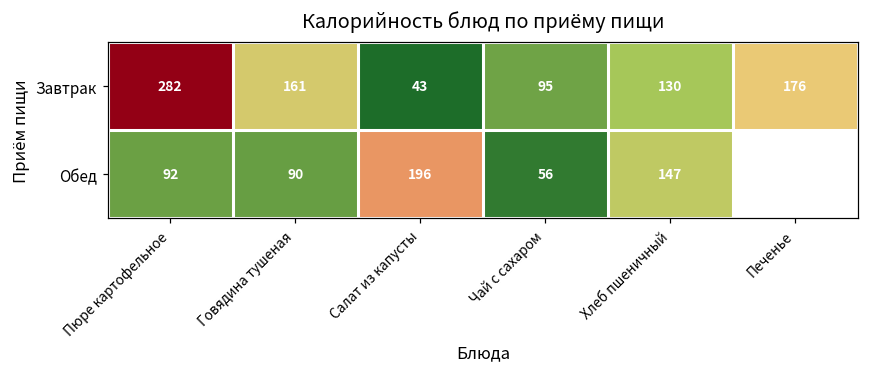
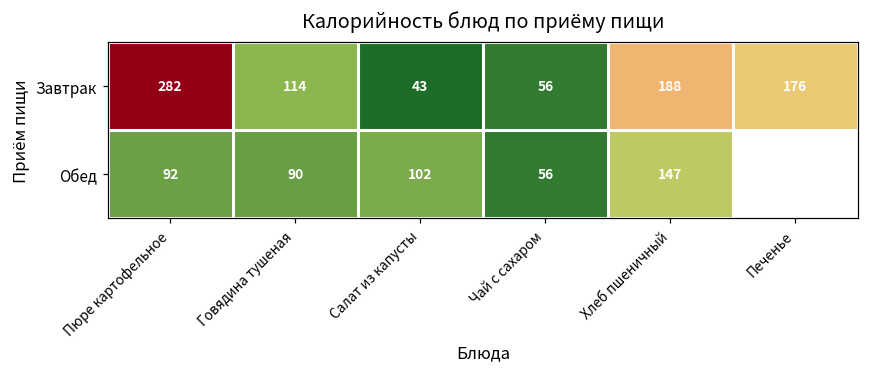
  {
    "Завтрак": {
      "Пюре картофельное": 282,
-     "Говядина тушеная": 161,
+     "Говядина тушеная": 114,
      "Салат из капусты": 43,
-     "Чай с сахаром": 95,
-     "Хлеб пшеничный": 130,
+     "Чай с сахаром": 56,
+     "Хлеб пшеничный": 188,
      "Печенье": 176
    },
    "Обед": {
      "Пюре картофельное": 92,
      "Говядина тушеная": 90,
-     "Салат из капусты": 196,
+     "Салат из капусты": 102,
      "Чай с сахаром": 56,
      "Хлеб пшеничный": 147
    }
  }
